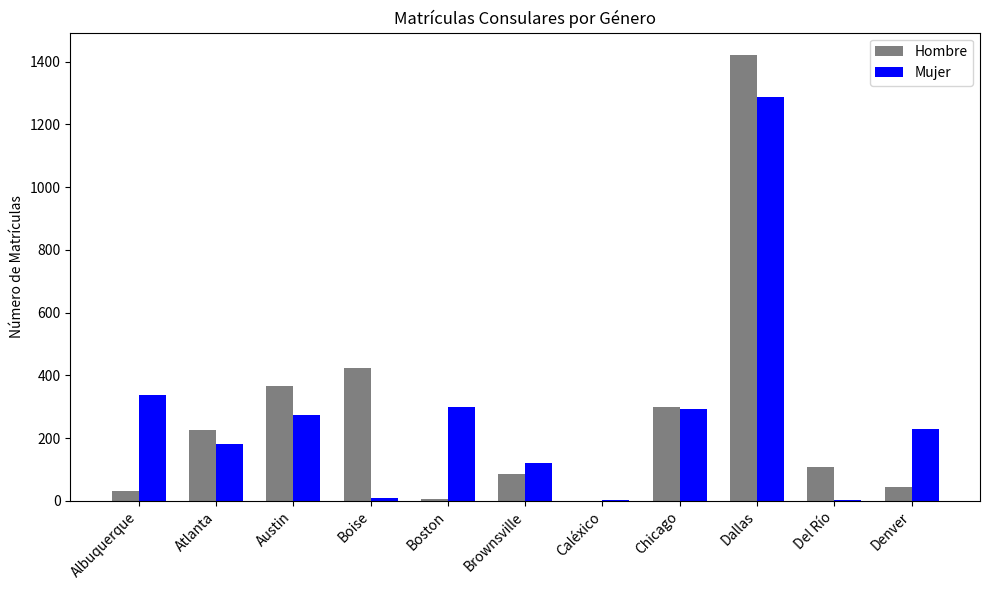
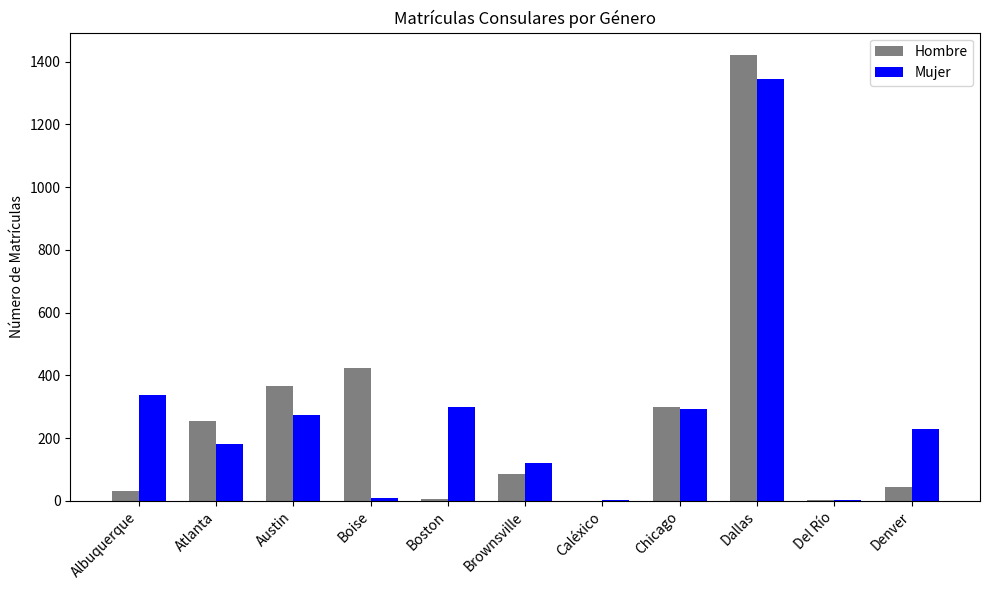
  {
    "Hombre": {
      "Albuquerque": 30,
-     "Atlanta": 230,
+     "Atlanta": 260,
      "Austin": 370,
      "Boise": 420,
      "Brownsville": 90,
      "Caléxico": 0,
      "Chicago": 300,
      "Dallas": 1420,
-     "Del Río": 110,
+     "Del Río": 0,
      "Denver": 50
    },
    "Mujer": {
      "Albuquerque": 340,
      "Atlanta": 180,
      "Austin": 270,
      "Boise": 10,
      "Boston": 300,
      "Brownsville": 120,
      "Chicago": 290,
-     "Dallas": 1290,
+     "Dallas": 1350,
      "Denver": 230
    }
  }
